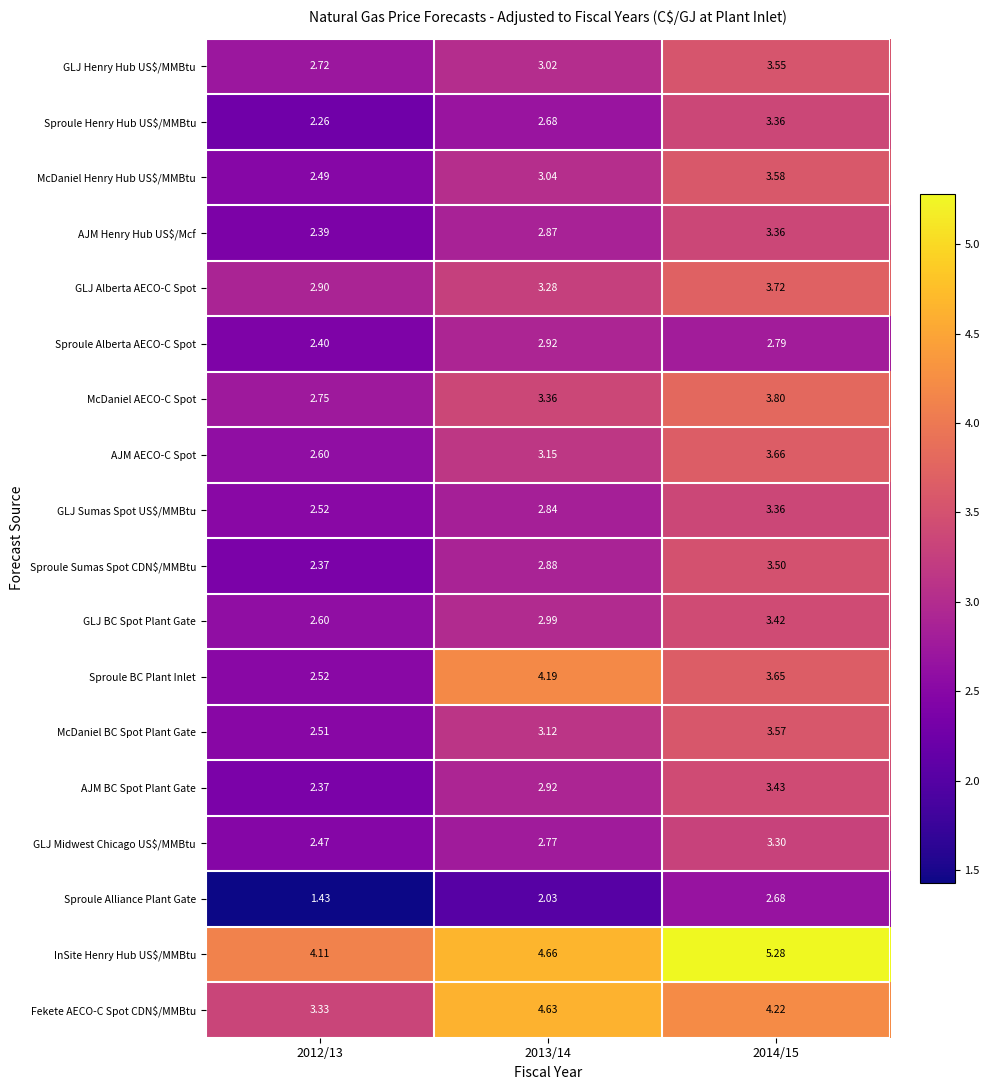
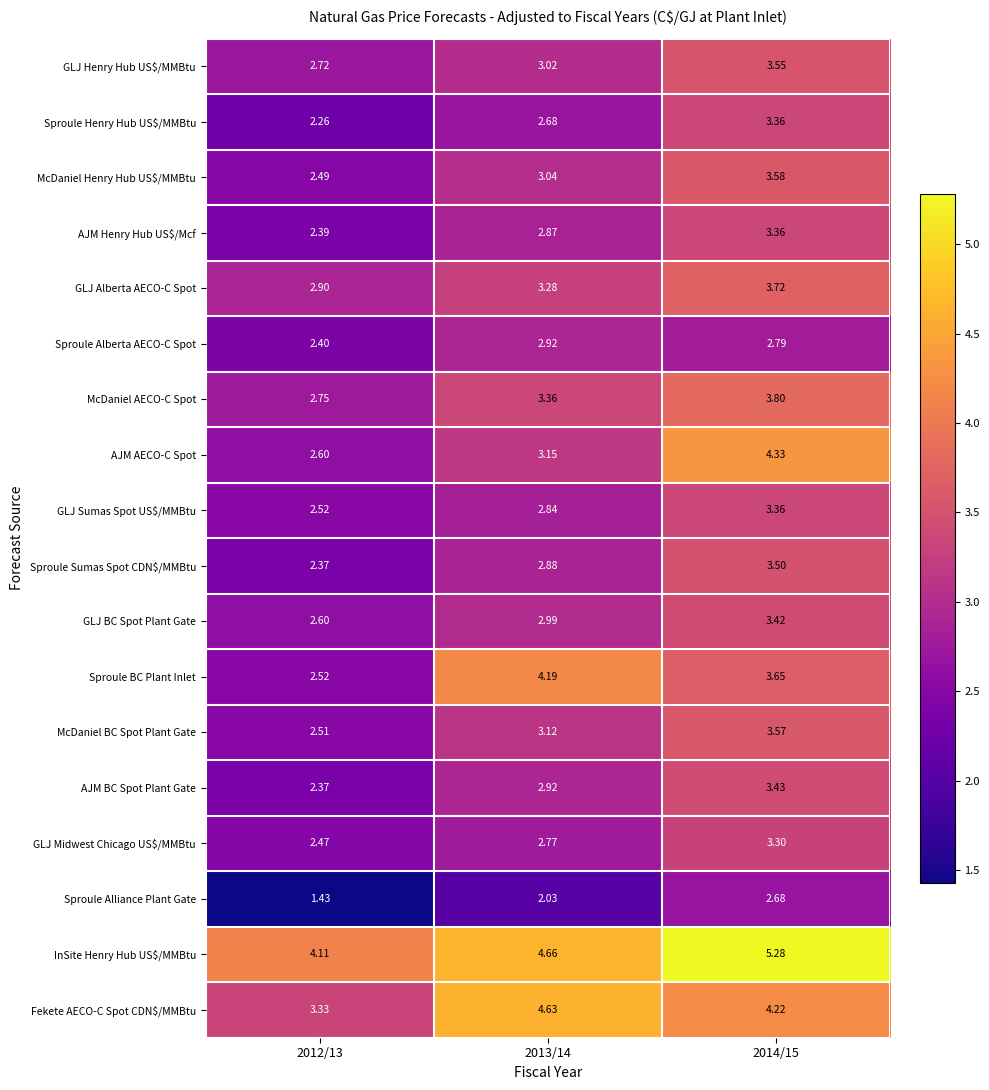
  {
    "GLJ Henry Hub US$/MMBtu": {
      "2012/13": 2.72,
      "2013/14": 3.02,
      "2014/15": 3.55
    },
    "Sproule Henry Hub US$/MMBtu": {
      "2012/13": 2.26,
      "2013/14": 2.68,
      "2014/15": 3.36
    },
    "McDaniel Henry Hub US$/MMBtu": {
      "2012/13": 2.49,
      "2013/14": 3.04,
      "2014/15": 3.58
    },
    "AJM Henry Hub US$/Mcf": {
      "2012/13": 2.39,
      "2013/14": 2.87,
      "2014/15": 3.36
    },
    "GLJ Alberta AECO-C Spot": {
      "2012/13": 2.90,
      "2013/14": 3.28,
      "2014/15": 3.72
    },
    "Sproule Alberta AECO-C Spot": {
      "2012/13": 2.40,
      "2013/14": 2.92,
      "2014/15": 2.79
    },
    "McDaniel AECO-C Spot": {
      "2012/13": 2.75,
      "2013/14": 3.36,
      "2014/15": 3.80
    },
    "AJM AECO-C Spot": {
      "2012/13": 2.60,
      "2013/14": 3.15,
-     "2014/15": 3.66
+     "2014/15": 4.33
    },
    "GLJ Sumas Spot US$/MMBtu": {
      "2012/13": 2.52,
      "2013/14": 2.84,
      "2014/15": 3.36
    },
    "Sproule Sumas Spot CDN$/MMBtu": {
      "2012/13": 2.37,
      "2013/14": 2.88,
      "2014/15": 3.50
    },
    "GLJ BC Spot Plant Gate": {
      "2012/13": 2.60,
      "2013/14": 2.99,
      "2014/15": 3.42
    },
    "Sproule BC Plant Inlet": {
      "2012/13": 2.52,
      "2013/14": 4.19,
      "2014/15": 3.65
    },
    "McDaniel BC Spot Plant Gate": {
      "2012/13": 2.51,
      "2013/14": 3.12,
      "2014/15": 3.57
    },
    "AJM BC Spot Plant Gate": {
      "2012/13": 2.37,
      "2013/14": 2.92,
      "2014/15": 3.43
    },
    "GLJ Midwest Chicago US$/MMBtu": {
      "2012/13": 2.47,
      "2013/14": 2.77,
      "2014/15": 3.30
    },
    "Sproule Alliance Plant Gate": {
      "2012/13": 1.43,
      "2013/14": 2.03,
      "2014/15": 2.68
    },
    "InSite Henry Hub US$/MMBtu": {
      "2012/13": 4.11,
      "2013/14": 4.66,
      "2014/15": 5.28
    },
    "Fekete AECO-C Spot CDN$/MMBtu": {
      "2012/13": 3.33,
      "2013/14": 4.63,
      "2014/15": 4.22
    }
  }
